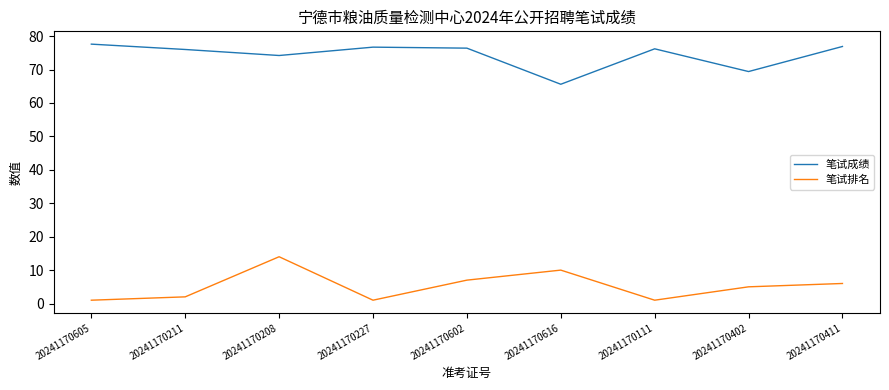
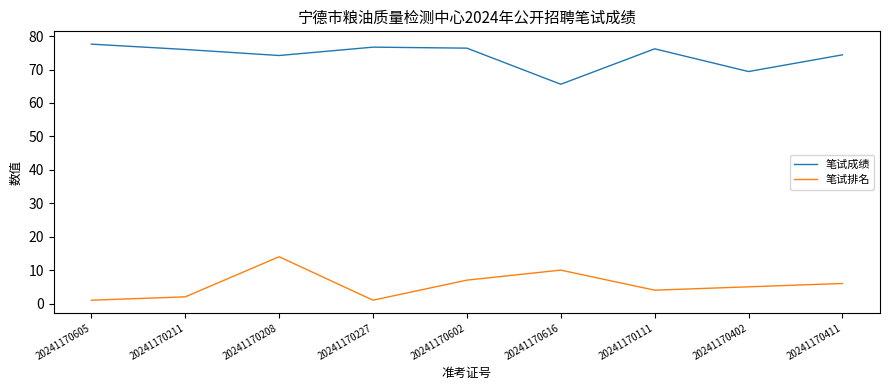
  {
    "笔试成绩": {
      "20241170605": 78,
      "20241170211": 76,
      "20241170208": 74,
      "20241170227": 77,
      "20241170602": 76,
      "20241170616": 66,
      "20241170111": 76,
      "20241170402": 69,
-     "20241170411": 77
+     "20241170411": 74
    },
    "笔试排名": {
      "20241170605": 1,
      "20241170211": 2,
      "20241170208": 14,
      "20241170227": 1,
      "20241170602": 7,
      "20241170616": 10,
-     "20241170111": 1,
+     "20241170111": 4,
      "20241170402": 5,
      "20241170411": 6
    }
  }
